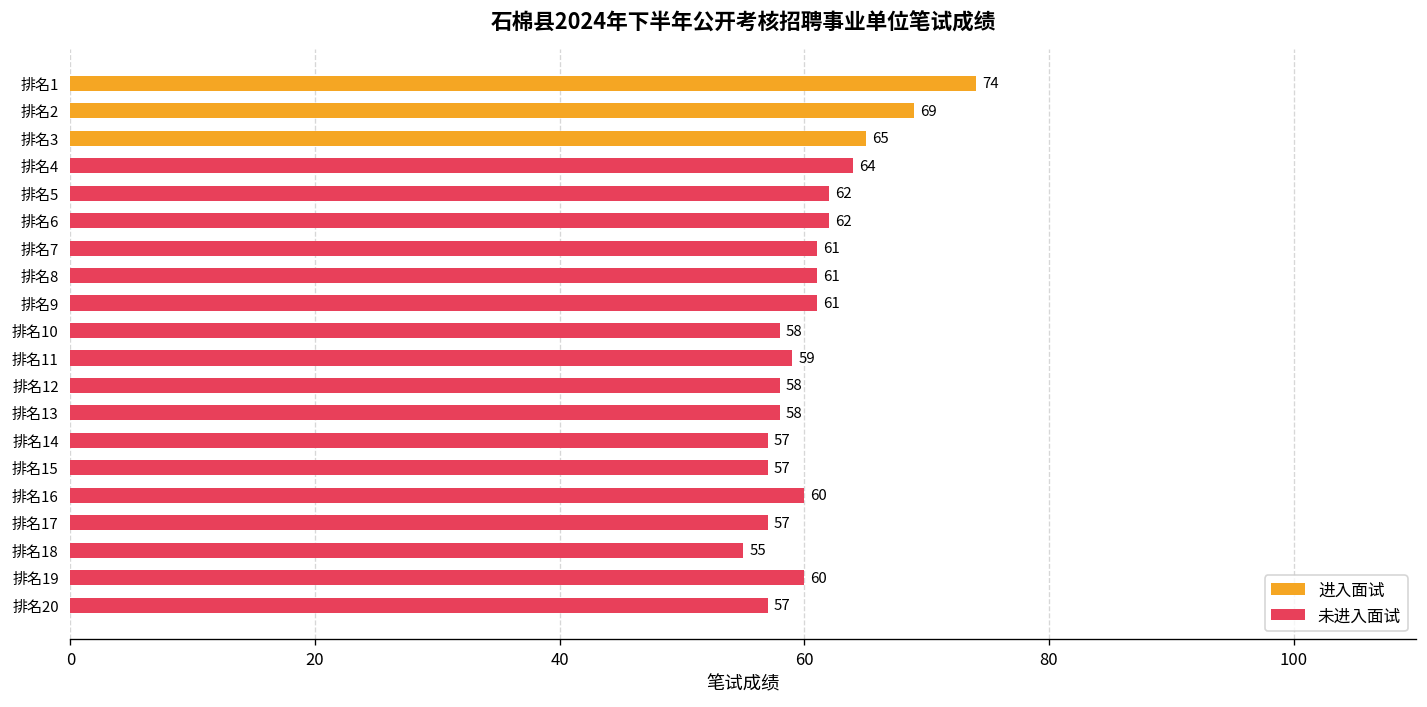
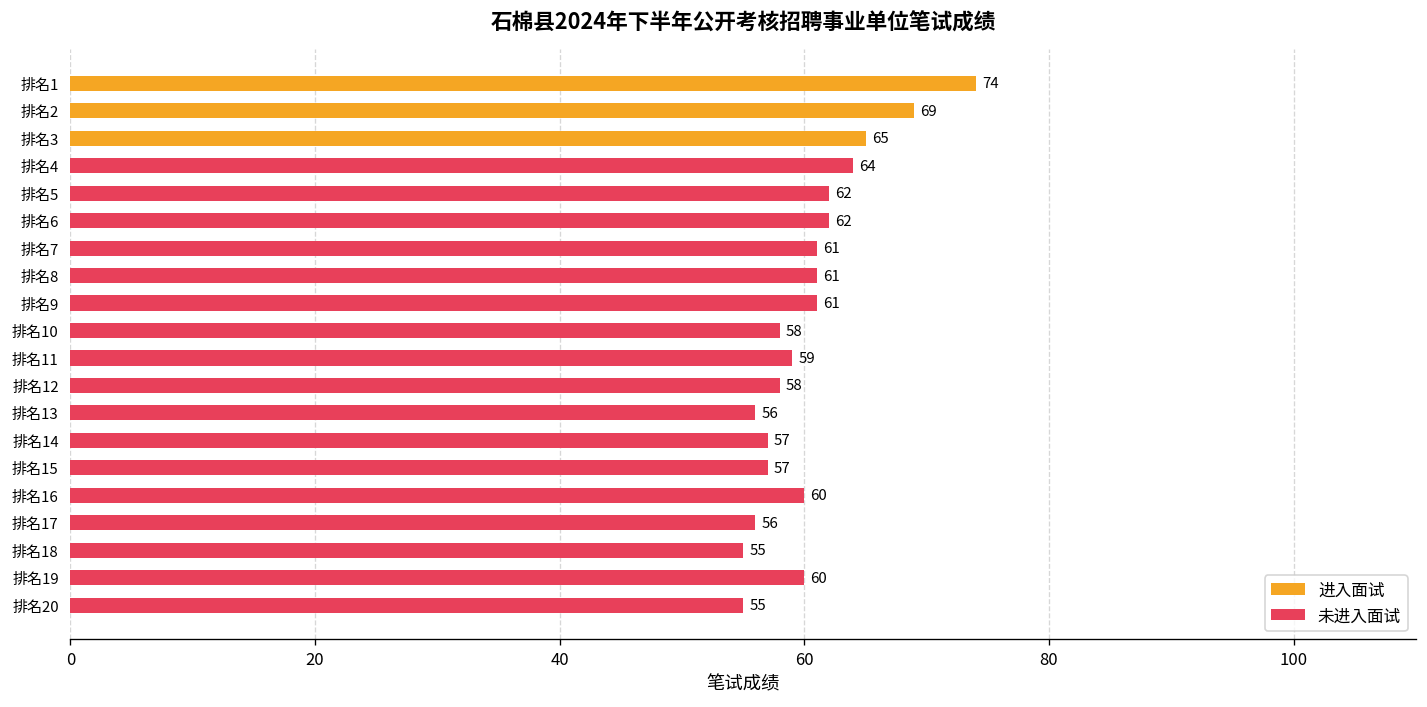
  {
    "进入面试": {
      "排名1": 74,
      "排名2": 69,
      "排名3": 65
    },
    "未进入面试": {
      "排名4": 64,
      "排名5": 62,
      "排名6": 62,
      "排名7": 61,
      "排名8": 61,
      "排名9": 61,
      "排名10": 58,
      "排名11": 59,
      "排名12": 58,
-     "排名13": 58,
+     "排名13": 56,
      "排名14": 57,
      "排名15": 57,
      "排名16": 60,
-     "排名17": 57,
+     "排名17": 56,
      "排名18": 55,
      "排名19": 60,
-     "排名20": 57
+     "排名20": 55
    }
  }
